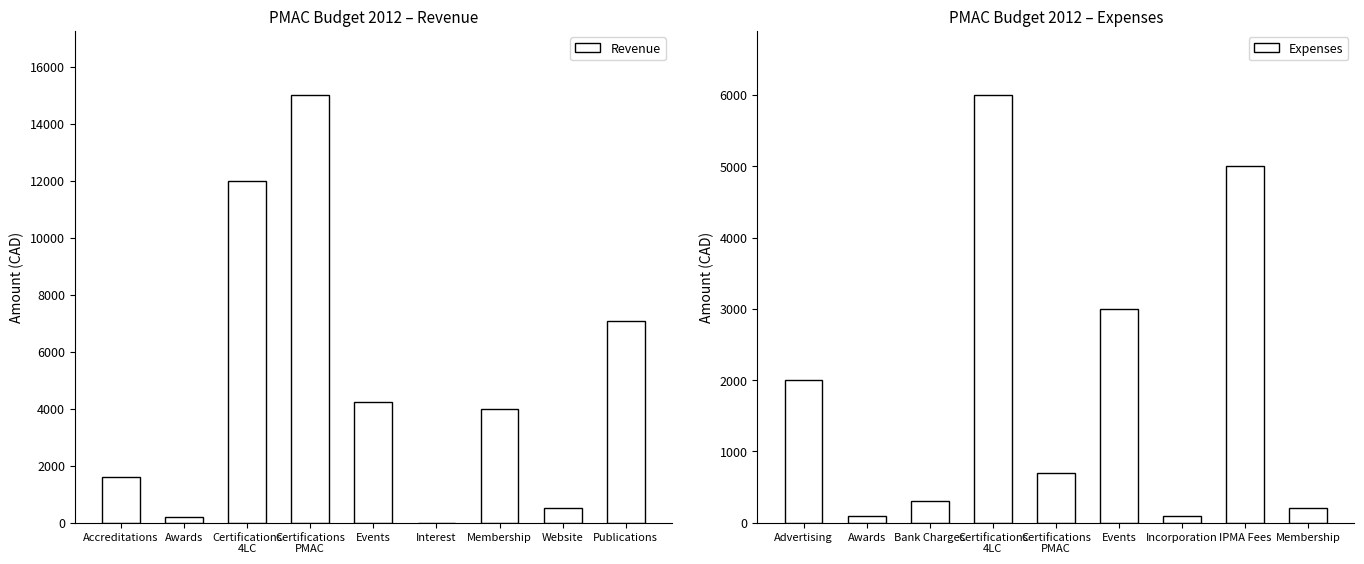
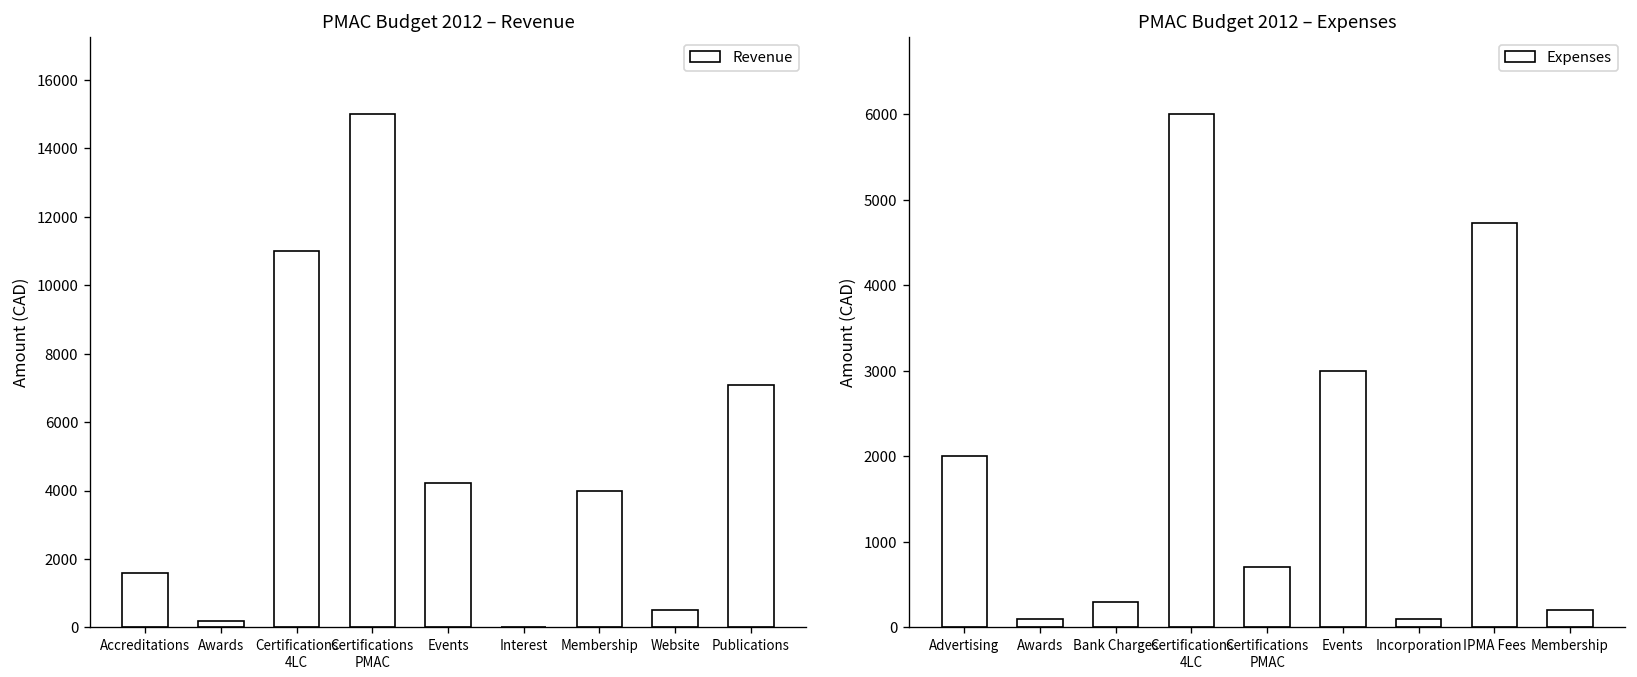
  {
    "PMAC Budget 2012 – Revenue": {
      "Accreditations": 1600,
      "Awards": 200,
-     "Certifications 4LC": 12000,
+     "Certifications 4LC": 11000,
      "Certifications PMAC": 15000,
      "Events": 4200,
      "Membership": 4000,
      "Website": 500,
      "Publications": 7100
    },
    "PMAC Budget 2012 – Expenses": {
      "Advertising": 2000,
      "Awards": 100,
      "Bank Charges": 300,
      "Certifications 4LC": 6000,
      "Certifications PMAC": 700,
      "Events": 3000,
      "Incorporation": 100,
-     "IPMA Fees": 5000,
+     "IPMA Fees": 4700,
      "Membership": 200
    }
  }
